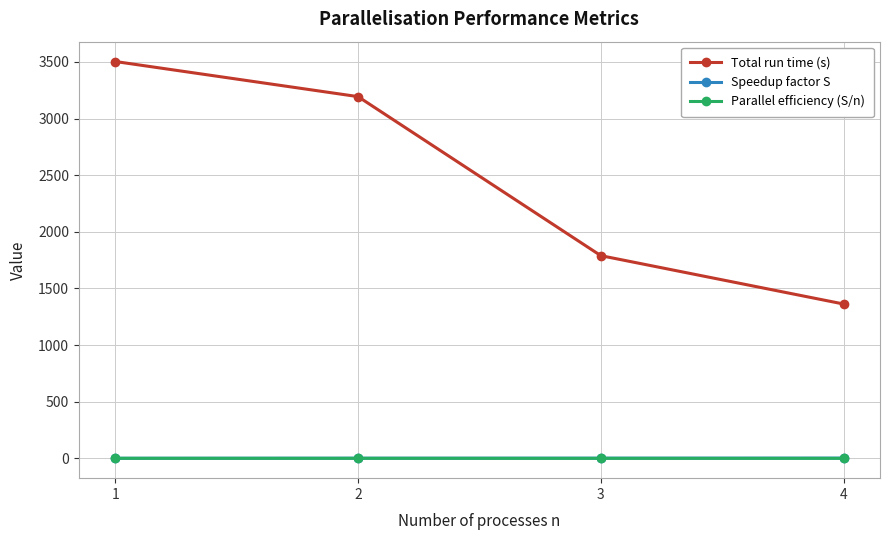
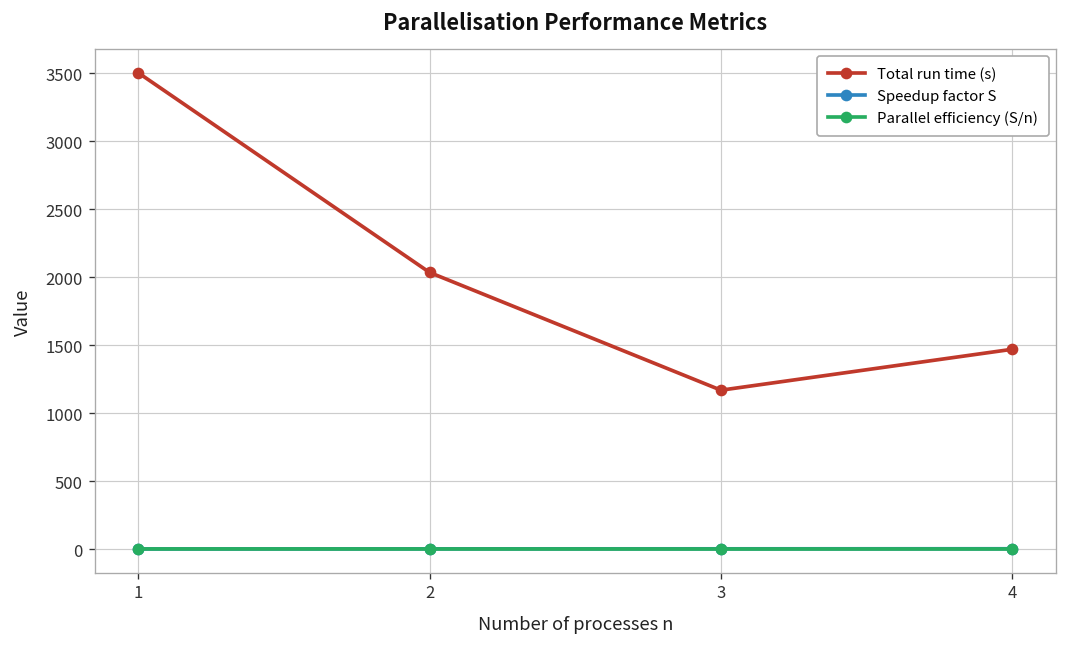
  {
    "Total run time (s)": {
      "1": 3500,
-     "2": 3190,
-     "3": 1790,
-     "4": 1360
+     "2": 2040,
+     "3": 1170,
+     "4": 1470
    },
    "Parallel efficiency (S/n)": {
      "1": 0,
      "2": 0,
      "3": 0,
      "4": 0
    }
  }
